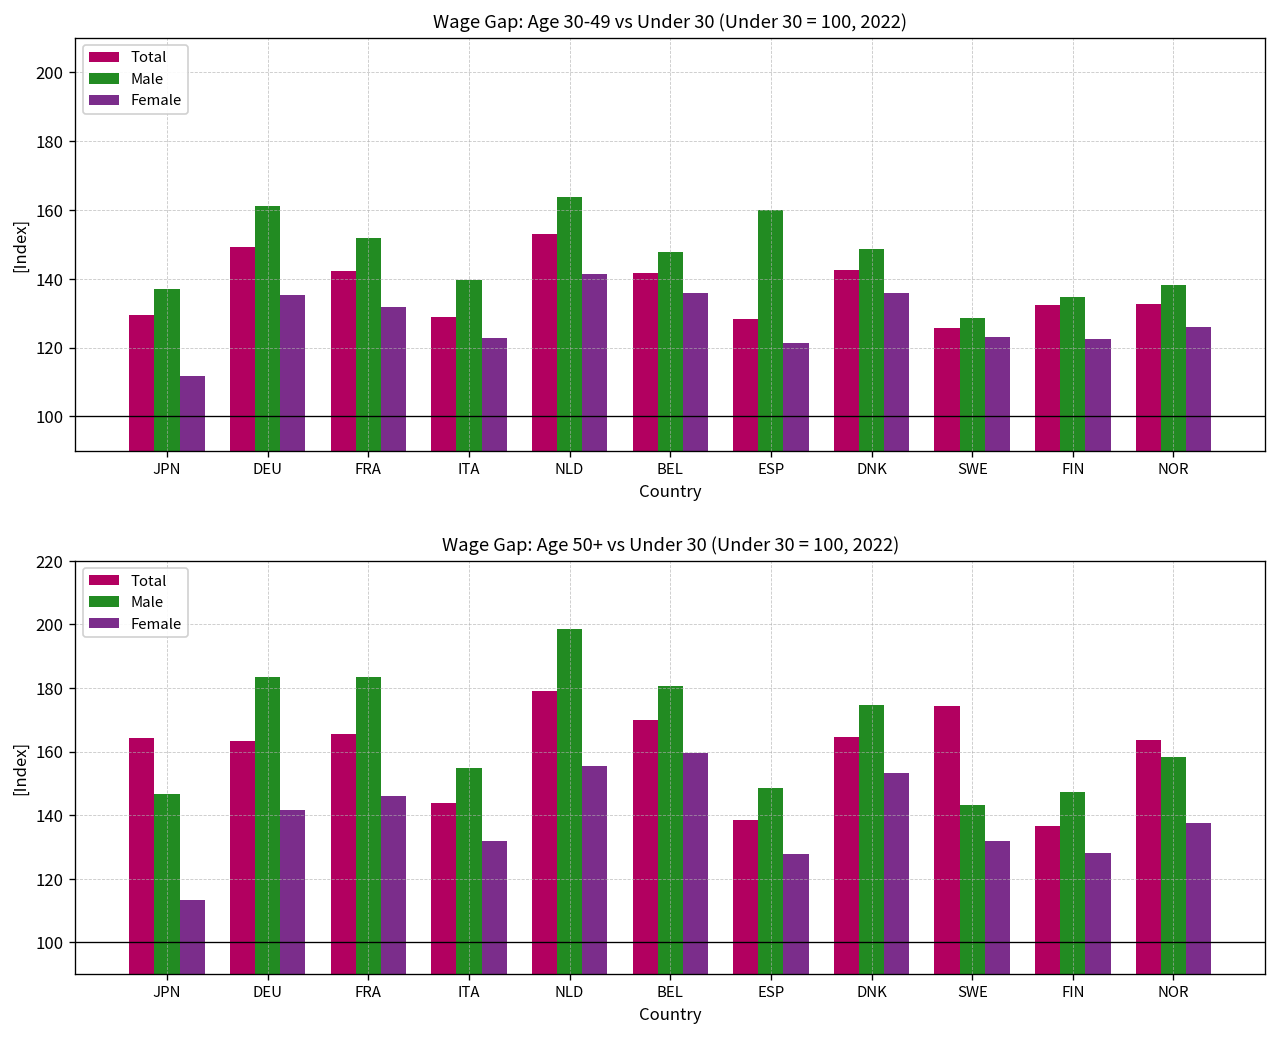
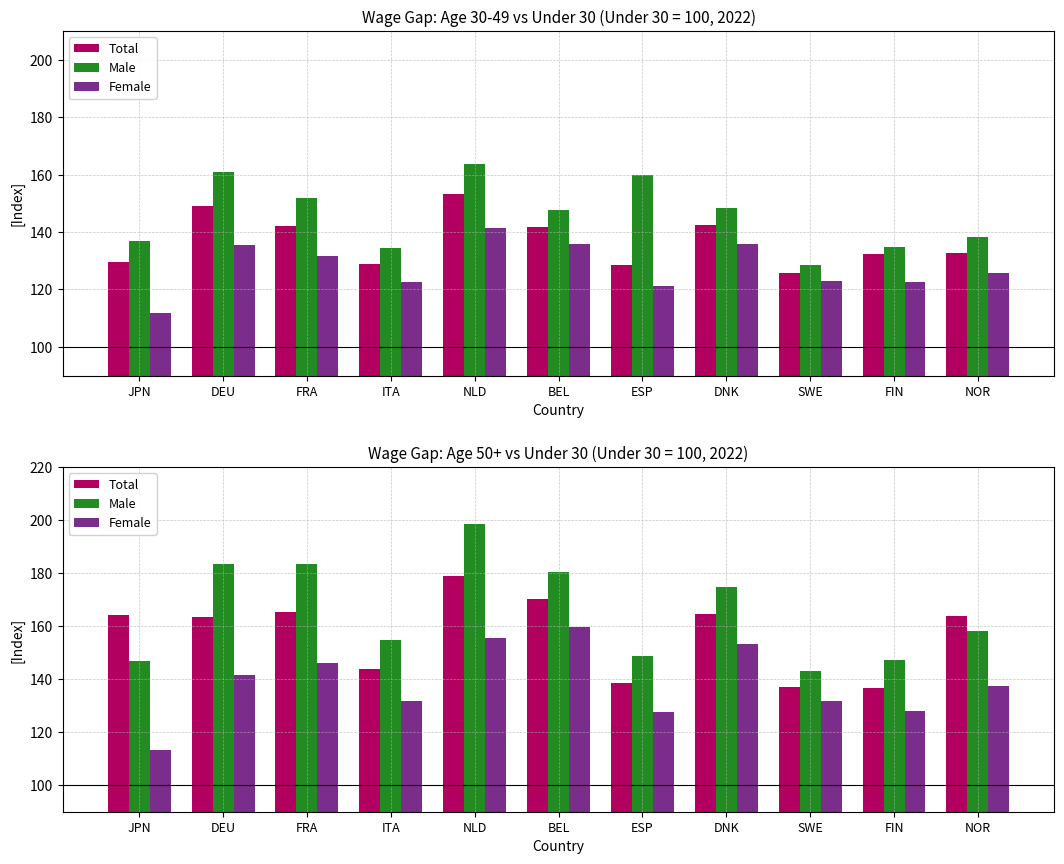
  {
    "Wage Gap: Age 30-49 vs Under 30 (Under 30 = 100, 2022)": {
      "Total": {
        "JPN": 130,
        "DEU": 149,
        "FRA": 142,
        "ITA": 129,
        "NLD": 153,
        "BEL": 142,
        "ESP": 128,
        "DNK": 143,
        "SWE": 126,
        "FIN": 132,
        "NOR": 133
      },
      "Male": {
        "JPN": 137,
        "DEU": 161,
        "FRA": 152,
-       "ITA": 140,
+       "ITA": 134,
        "NLD": 164,
        "BEL": 148,
        "ESP": 160,
        "DNK": 149,
        "SWE": 129,
        "FIN": 135,
        "NOR": 138
      },
      "Female": {
        "JPN": 112,
        "DEU": 135,
        "FRA": 132,
        "ITA": 123,
        "NLD": 141,
        "BEL": 136,
        "ESP": 121,
        "DNK": 136,
        "SWE": 123,
        "FIN": 123,
        "NOR": 126
      }
    },
    "Wage Gap: Age 50+ vs Under 30 (Under 30 = 100, 2022)": {
      "Total": {
        "JPN": 164,
        "DEU": 163,
        "FRA": 166,
        "ITA": 144,
        "NLD": 179,
        "BEL": 170,
        "ESP": 139,
        "DNK": 165,
-       "SWE": 174,
+       "SWE": 137,
        "FIN": 137,
        "NOR": 164
      },
      "Male": {
        "JPN": 147,
        "DEU": 184,
        "FRA": 184,
        "ITA": 155,
        "NLD": 199,
        "BEL": 181,
        "ESP": 149,
        "DNK": 175,
        "SWE": 143,
        "FIN": 147,
        "NOR": 158
      },
      "Female": {
        "JPN": 113,
        "DEU": 142,
        "FRA": 146,
        "ITA": 132,
        "NLD": 156,
        "BEL": 160,
        "ESP": 128,
        "DNK": 153,
        "SWE": 132,
        "FIN": 128,
        "NOR": 138
      }
    }
  }
